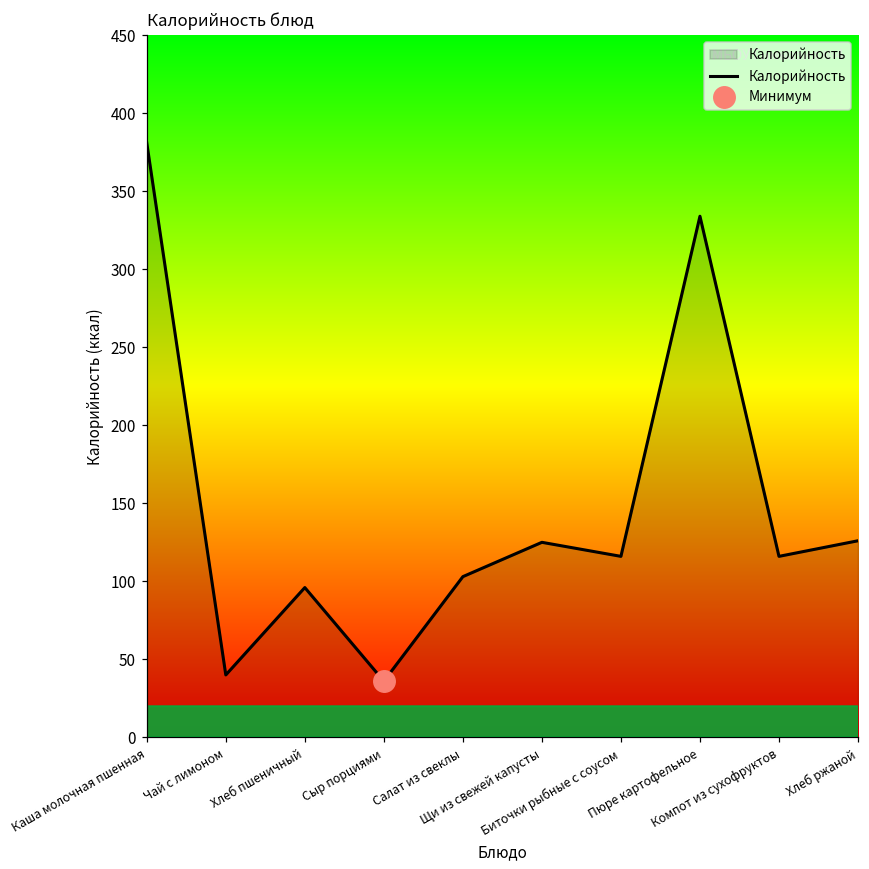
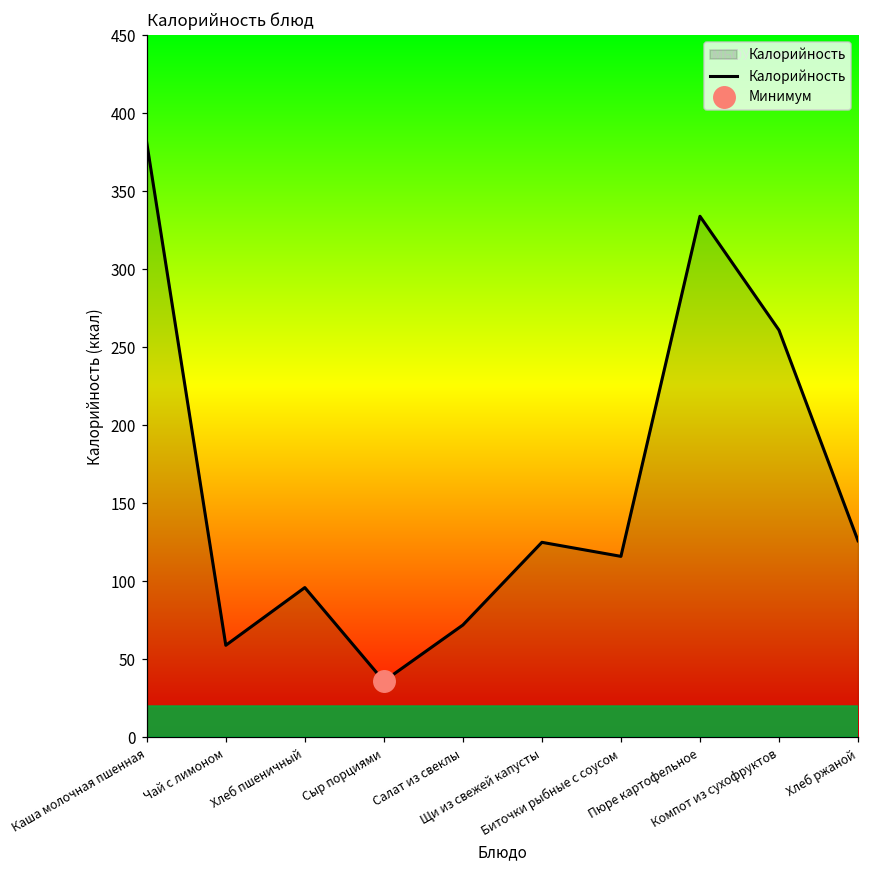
  {
    "Калорийность": {
      "Каша молочная пшенная": 381,
-     "Чай с лимоном": 40,
+     "Чай с лимоном": 59,
      "Хлеб пшеничный": 96,
-     "Салат из свеклы": 103,
+     "Салат из свеклы": 72,
      "Щи из свежей капусты": 125,
      "Биточки рыбные с соусом": 116,
      "Пюре картофельное": 334,
-     "Компот из сухофруктов": 116,
+     "Компот из сухофруктов": 261,
      "Хлеб ржаной": 126
    }
  }
